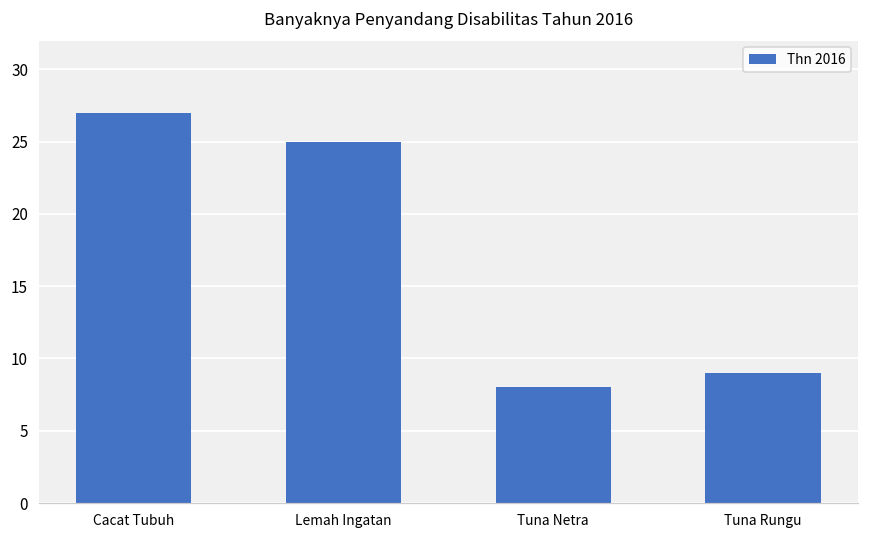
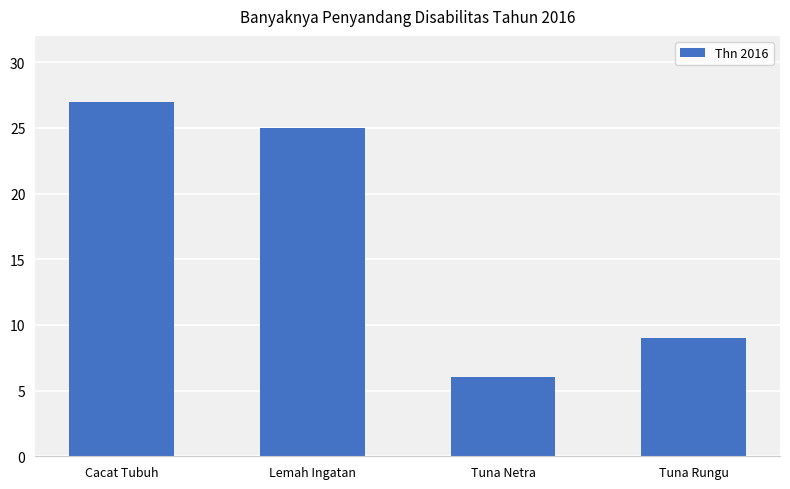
  {
    "Cacat Tubuh": 27,
    "Lemah Ingatan": 25,
-   "Tuna Netra": 8,
+   "Tuna Netra": 6,
    "Tuna Rungu": 9
  }
